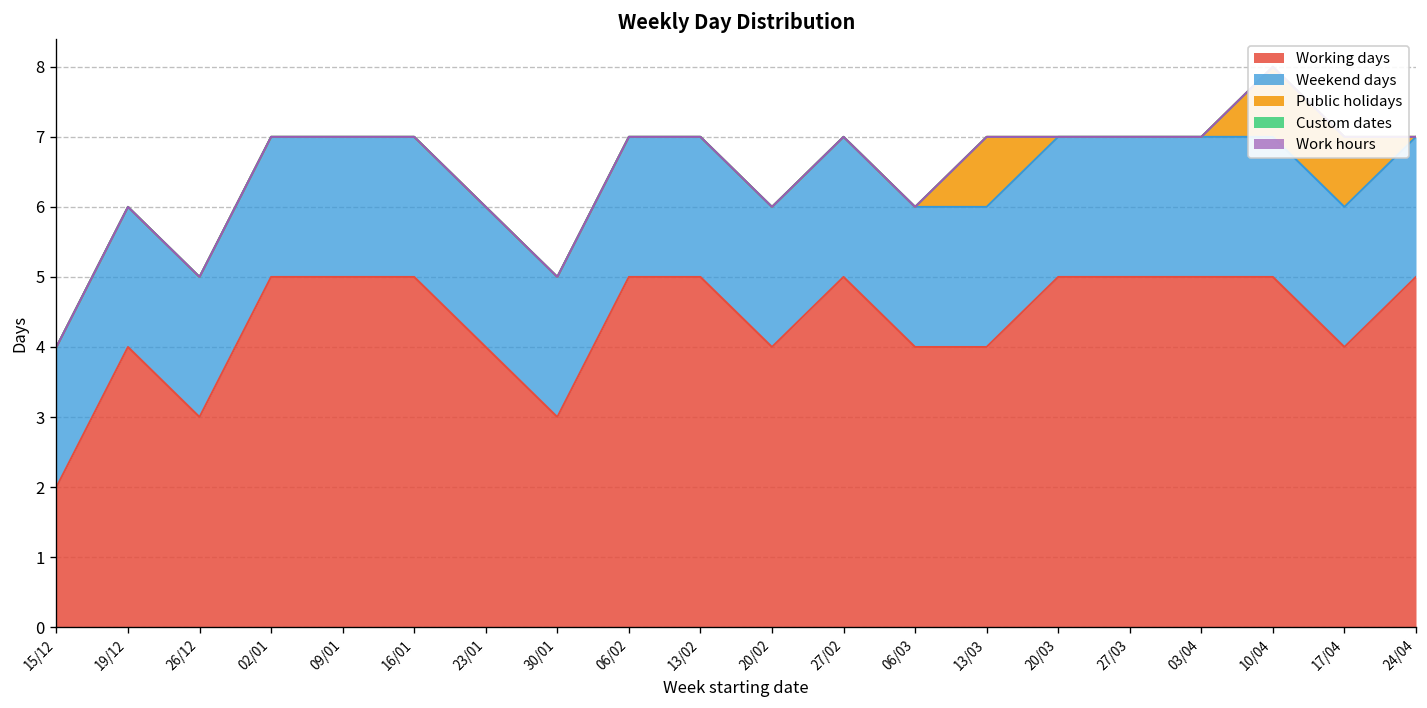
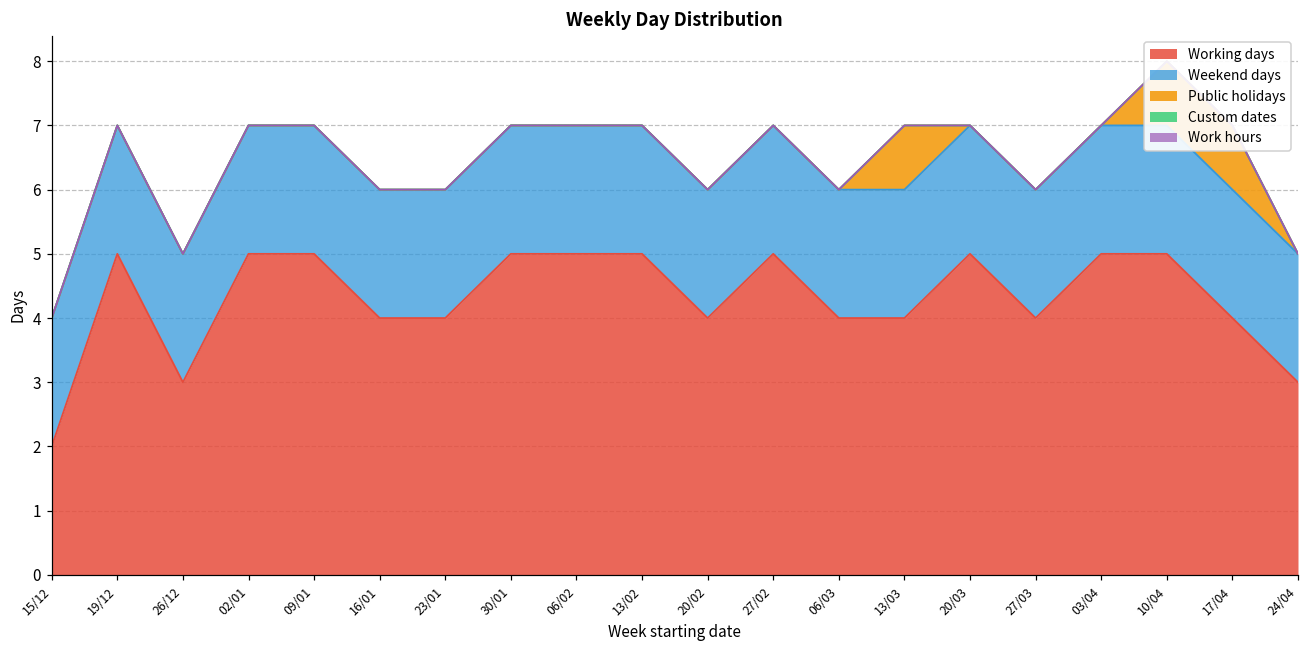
  {
    "Working days": {
      "15/12": 2,
-     "19/12": 4,
+     "19/12": 5,
      "26/12": 3,
      "02/01": 5,
      "09/01": 5,
-     "16/01": 5,
+     "16/01": 4,
      "23/01": 4,
-     "30/01": 3,
+     "30/01": 5,
      "06/02": 5,
      "13/02": 5,
      "20/02": 4,
      "27/02": 5,
      "06/03": 4,
      "13/03": 4,
      "20/03": 5,
-     "27/03": 5,
+     "27/03": 4,
      "03/04": 5,
      "10/04": 5,
      "17/04": 4,
-     "24/04": 5
+     "24/04": 3
    },
    "Weekend days": {
      "13/03": 2,
      "17/04": 2
    }
  }
